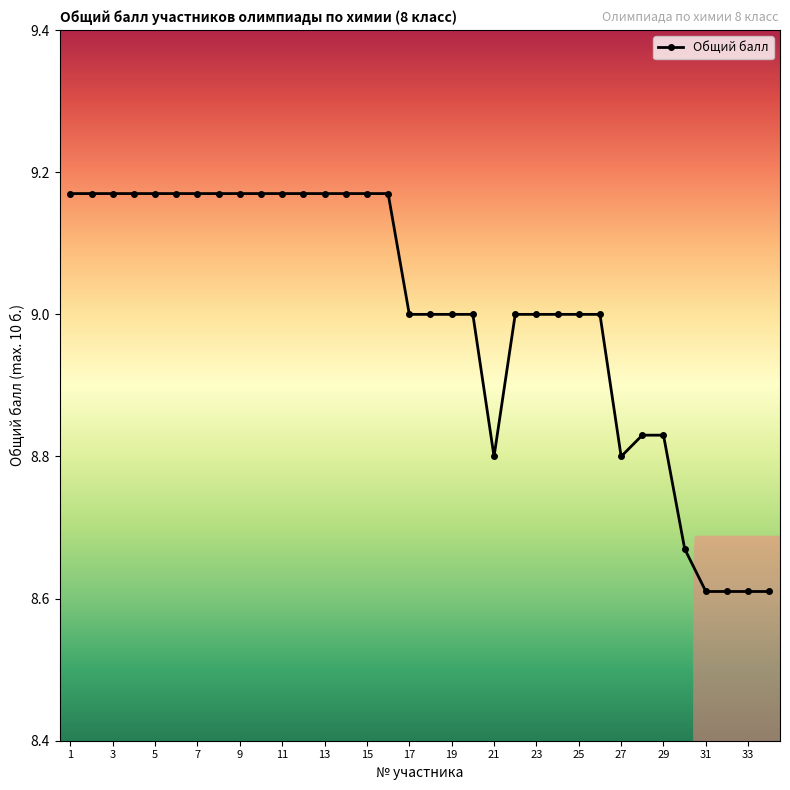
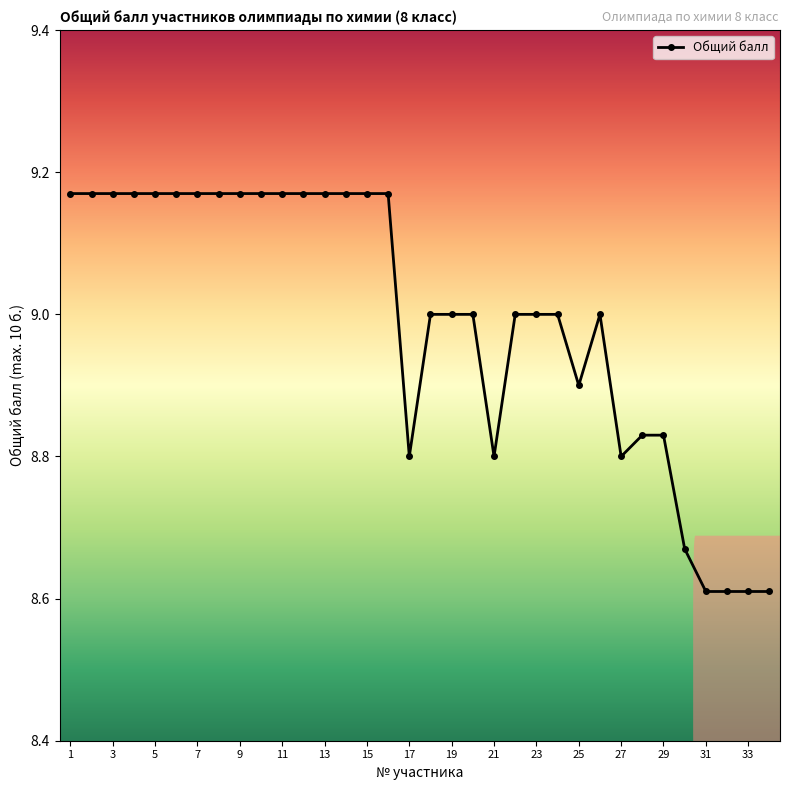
  {
    "1": 9.17,
    "3": 9.17,
    "5": 9.17,
    "7": 9.17,
    "9": 9.17,
    "11": 9.17,
    "13": 9.17,
    "15": 9.17,
-   "17": 9.0,
+   "17": 8.8,
    "19": 9.0,
    "21": 8.8,
    "23": 9.0,
-   "25": 9.0,
+   "25": 8.9,
    "27": 8.8,
    "29": 8.83
  }
